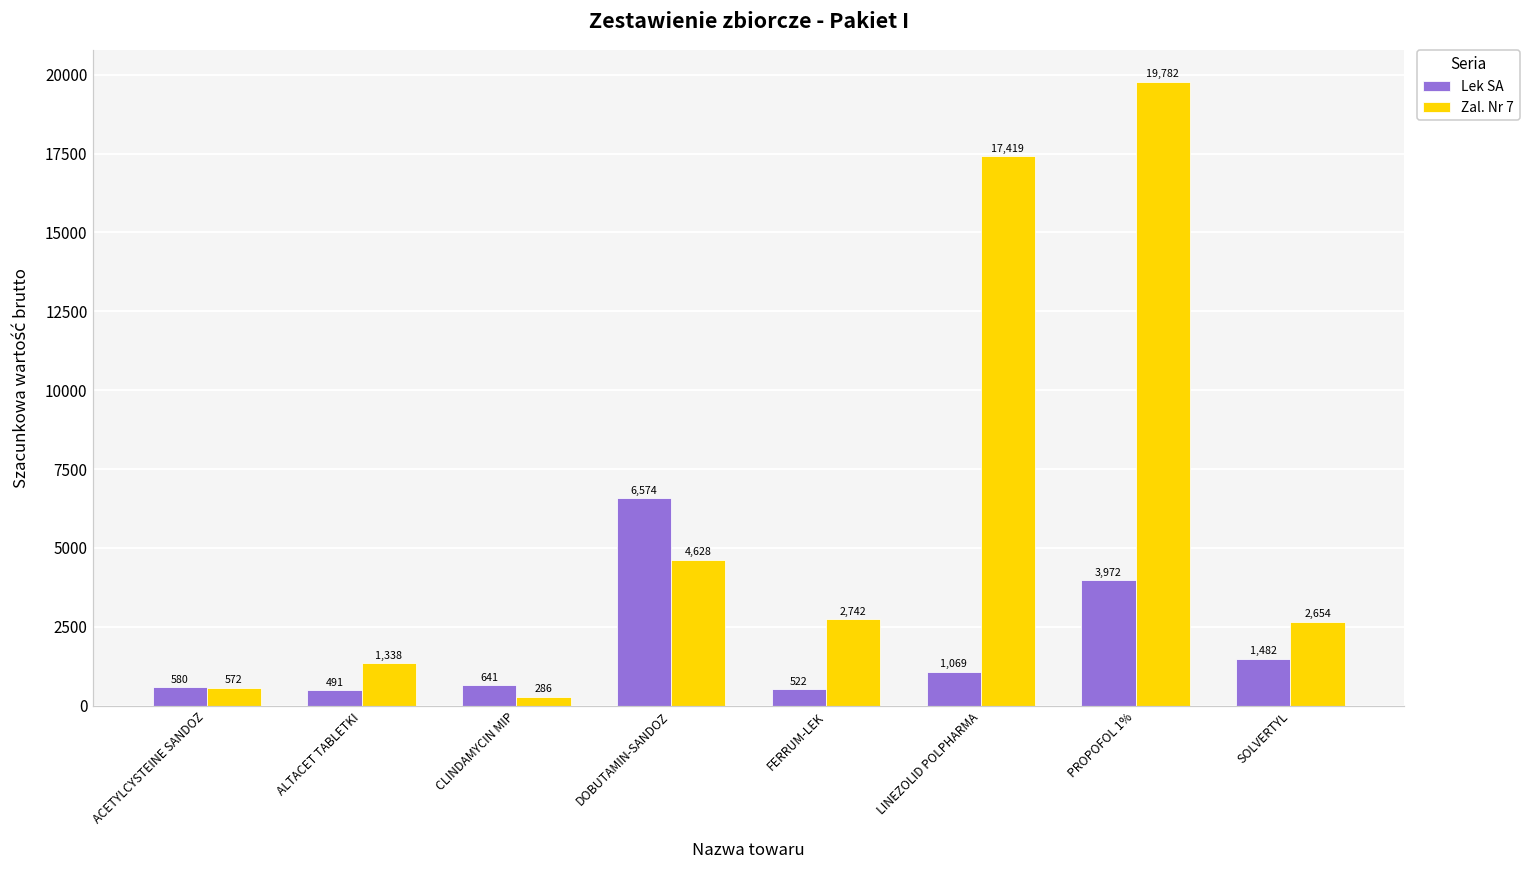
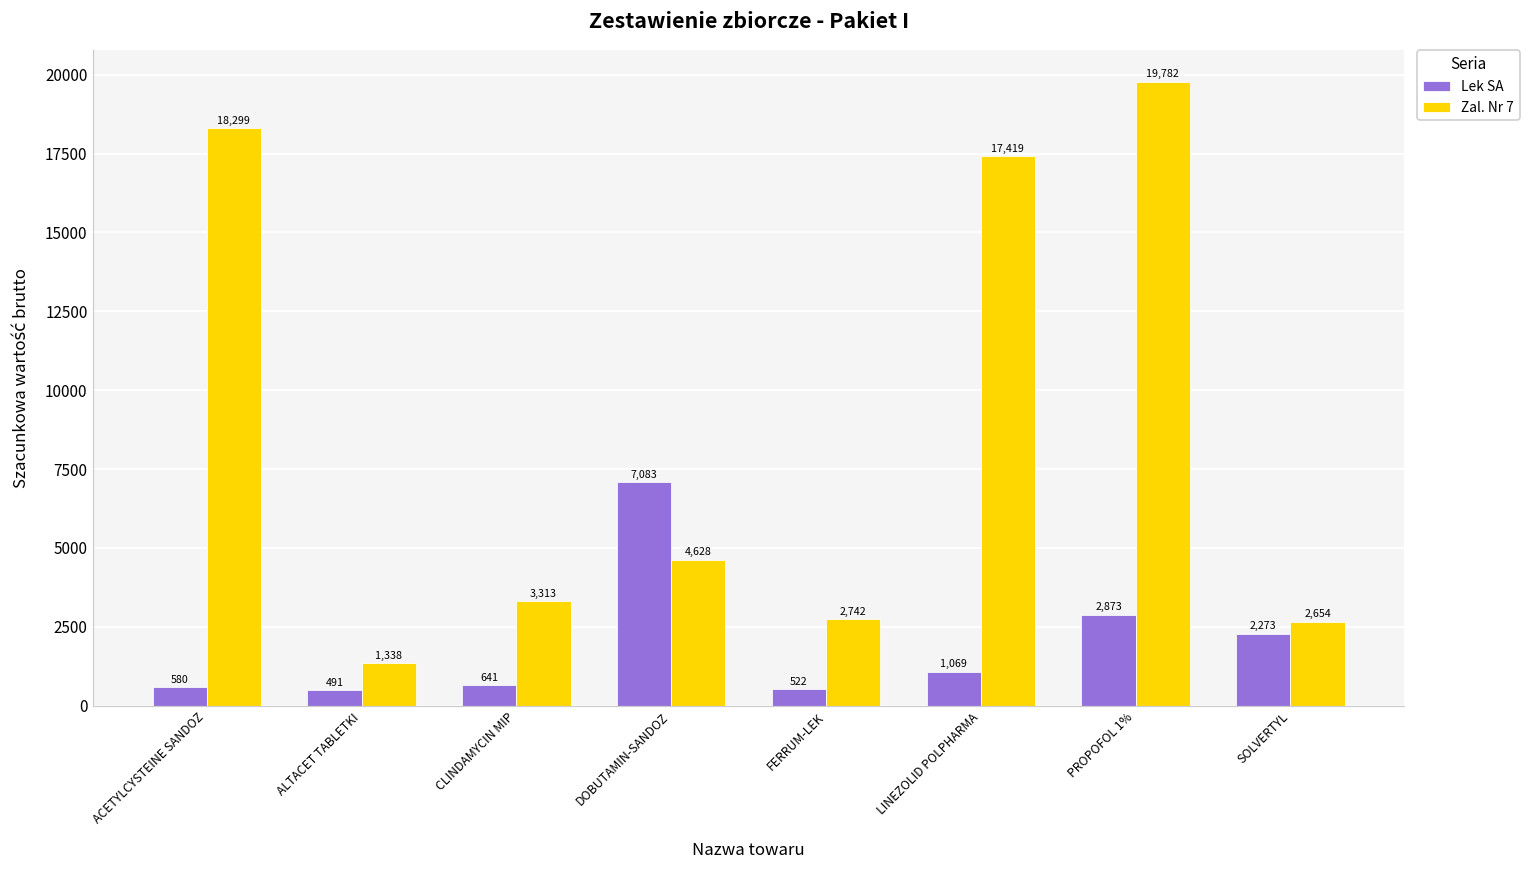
  {
    "Lek SA": {
      "ACETYLCYSTEINE SANDOZ": "580",
      "ALTACET TABLETKI": "491",
      "CLINDAMYCIN MIP": "641",
-     "DOBUTAMIN-SANDOZ": "6,574",
+     "DOBUTAMIN-SANDOZ": "7,083",
      "FERRUM-LEK": "522",
      "LINEZOLID POLPHARMA": "1,069",
-     "PROPOFOL 1%": "3,972",
-     "SOLVERTYL": "1,482"
+     "PROPOFOL 1%": "2,873",
+     "SOLVERTYL": "2,273"
    },
    "Zal. Nr 7": {
-     "ACETYLCYSTEINE SANDOZ": "572",
+     "ACETYLCYSTEINE SANDOZ": "18,299",
      "ALTACET TABLETKI": "1,338",
-     "CLINDAMYCIN MIP": "286",
+     "CLINDAMYCIN MIP": "3,313",
      "DOBUTAMIN-SANDOZ": "4,628",
      "FERRUM-LEK": "2,742",
      "LINEZOLID POLPHARMA": "17,419",
      "PROPOFOL 1%": "19,782",
      "SOLVERTYL": "2,654"
    }
  }
